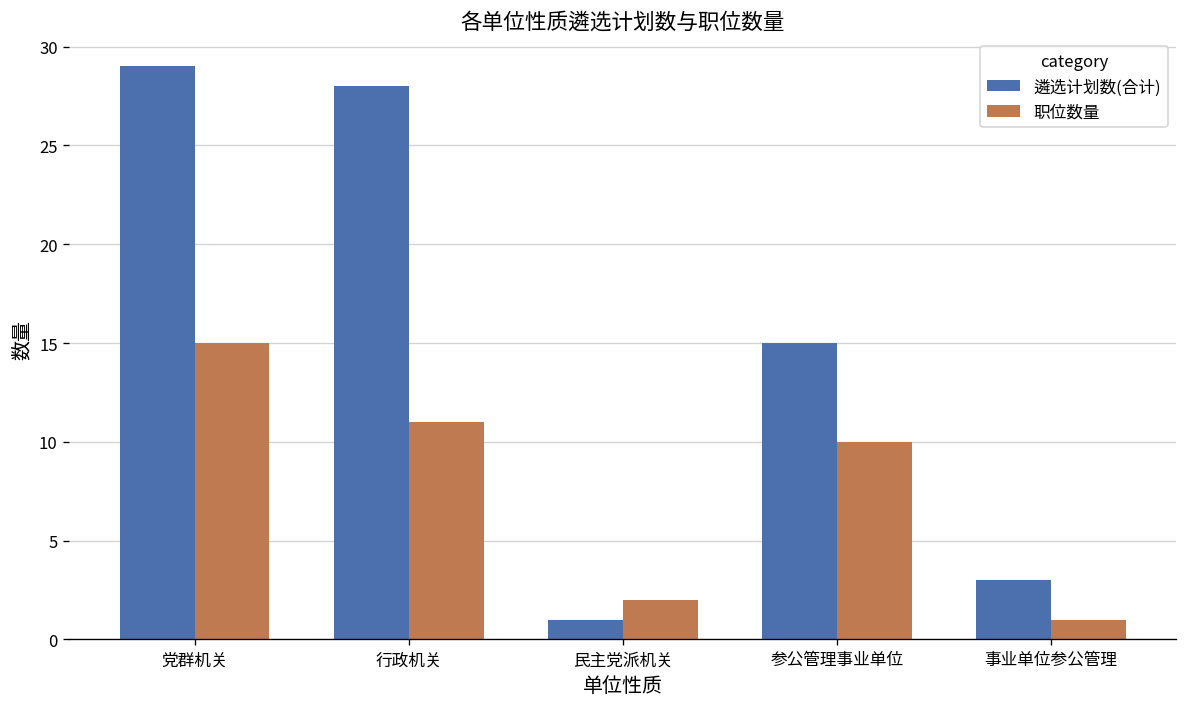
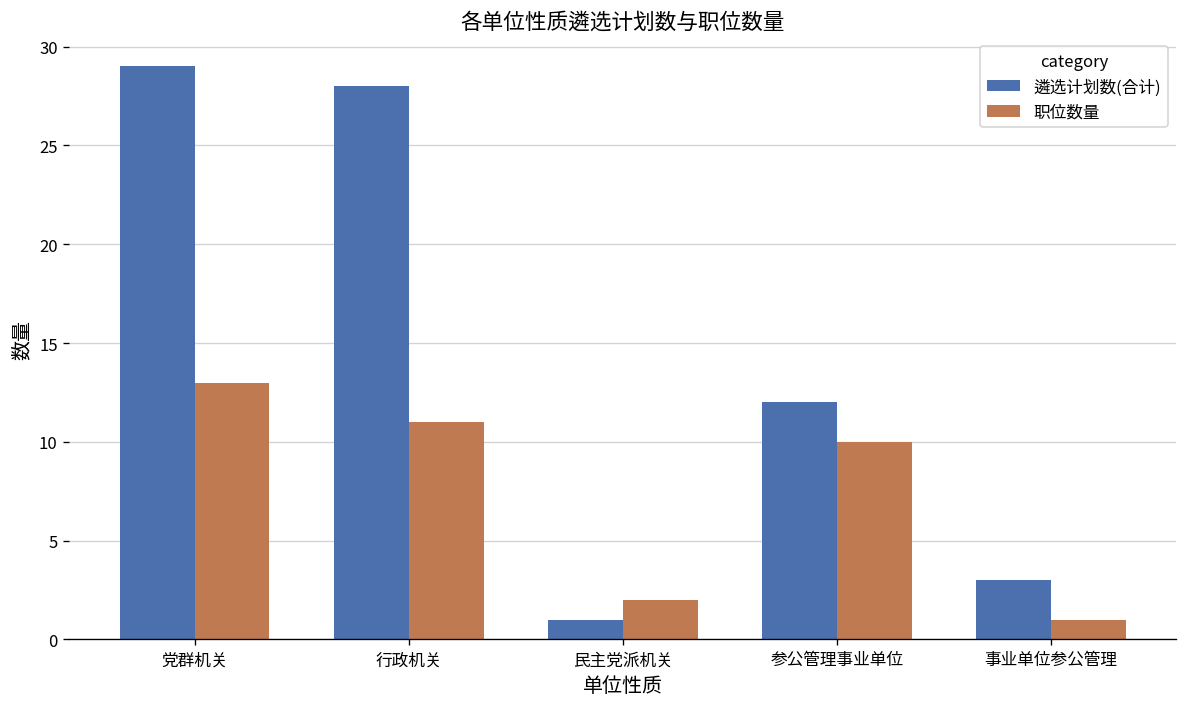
  {
    "遴选计划数(合计)": {
      "党群机关": 29,
      "行政机关": 28,
      "民主党派机关": 1,
-     "参公管理事业单位": 15,
+     "参公管理事业单位": 12,
      "事业单位参公管理": 3
    },
    "职位数量": {
-     "党群机关": 15,
+     "党群机关": 13,
      "行政机关": 11,
      "民主党派机关": 2,
      "参公管理事业单位": 10,
      "事业单位参公管理": 1
    }
  }
